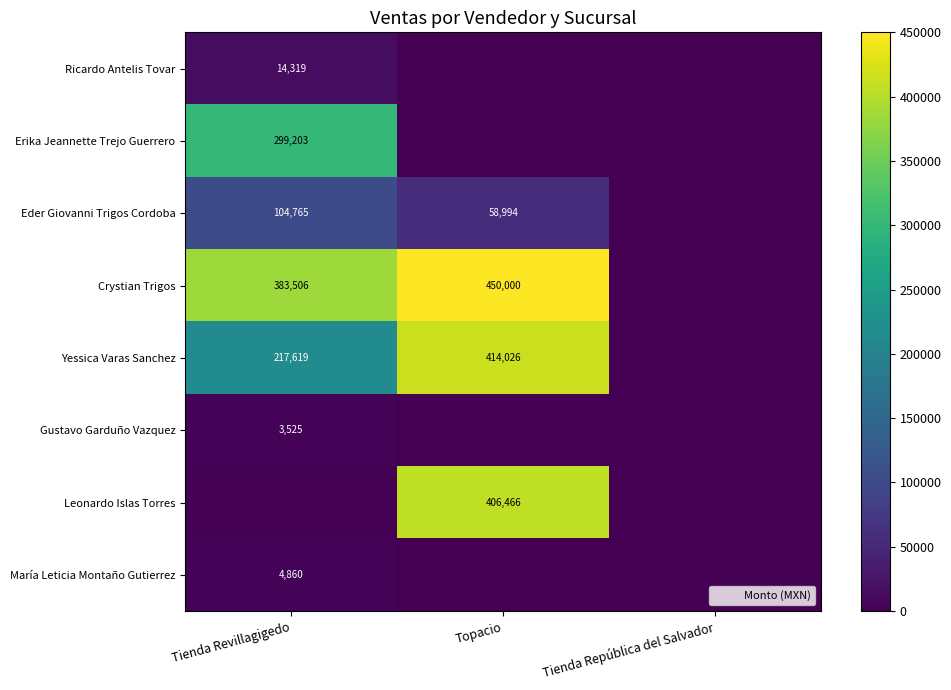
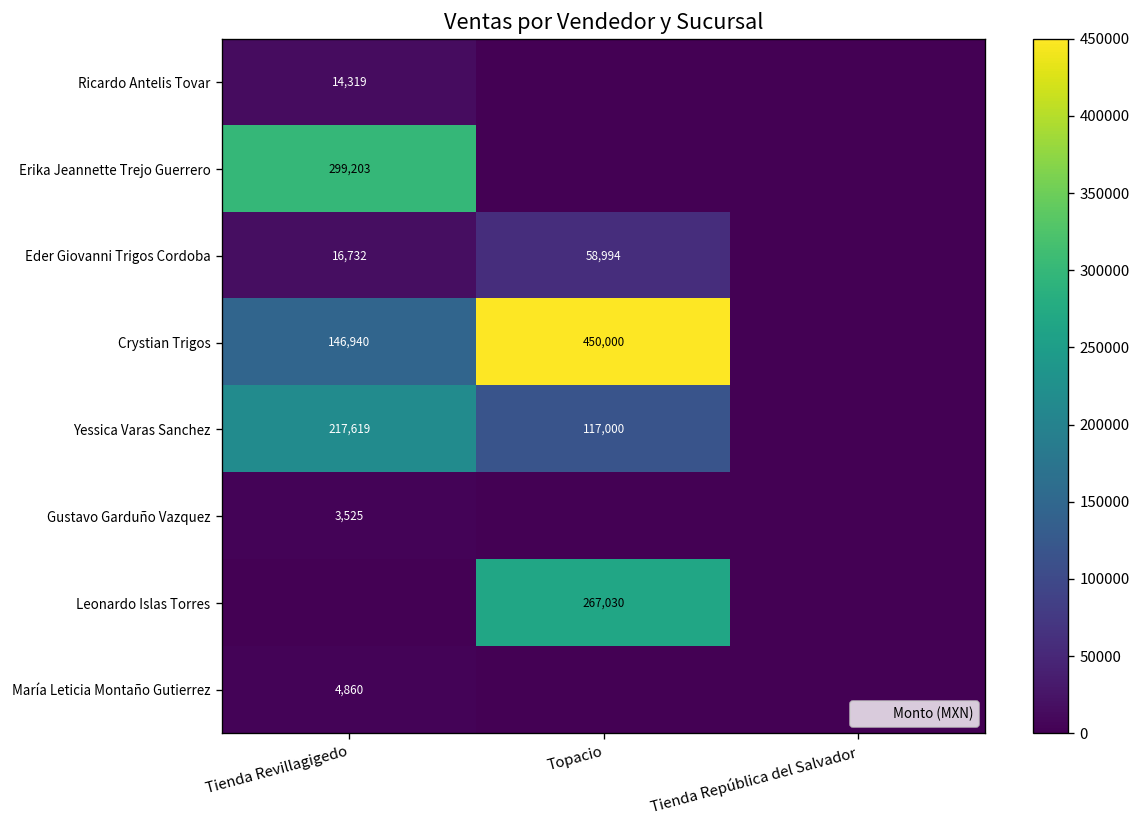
  {
    "Ricardo Antelis Tovar": {
      "Tienda Revillagigedo": "14,319"
    },
    "Erika Jeannette Trejo Guerrero": {
      "Tienda Revillagigedo": "299,203"
    },
    "Eder Giovanni Trigos Cordoba": {
-     "Tienda Revillagigedo": "104,765",
+     "Tienda Revillagigedo": "16,732",
      "Topacio": "58,994"
    },
    "Crystian Trigos": {
-     "Tienda Revillagigedo": "383,506",
+     "Tienda Revillagigedo": "146,940",
      "Topacio": "450,000"
    },
    "Yessica Varas Sanchez": {
      "Tienda Revillagigedo": "217,619",
-     "Topacio": "414,026"
+     "Topacio": "117,000"
    },
    "Gustavo Garduño Vazquez": {
      "Tienda Revillagigedo": "3,525"
    },
    "Leonardo Islas Torres": {
-     "Topacio": "406,466"
+     "Topacio": "267,030"
    },
    "María Leticia Montaño Gutierrez": {
      "Tienda Revillagigedo": "4,860"
    }
  }
